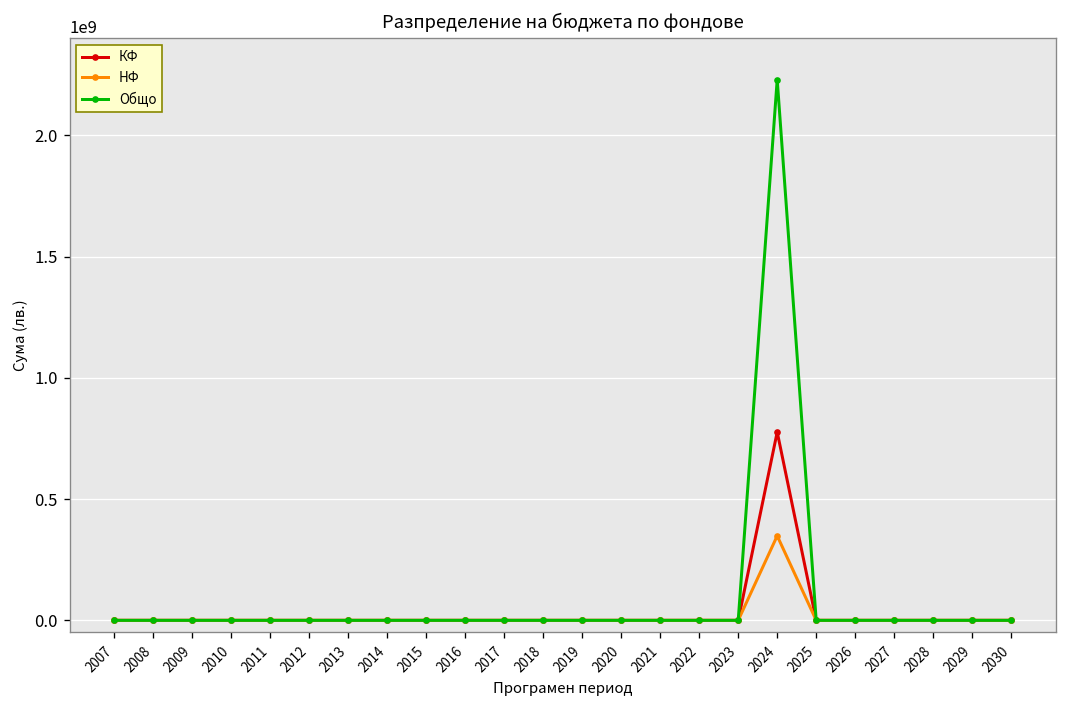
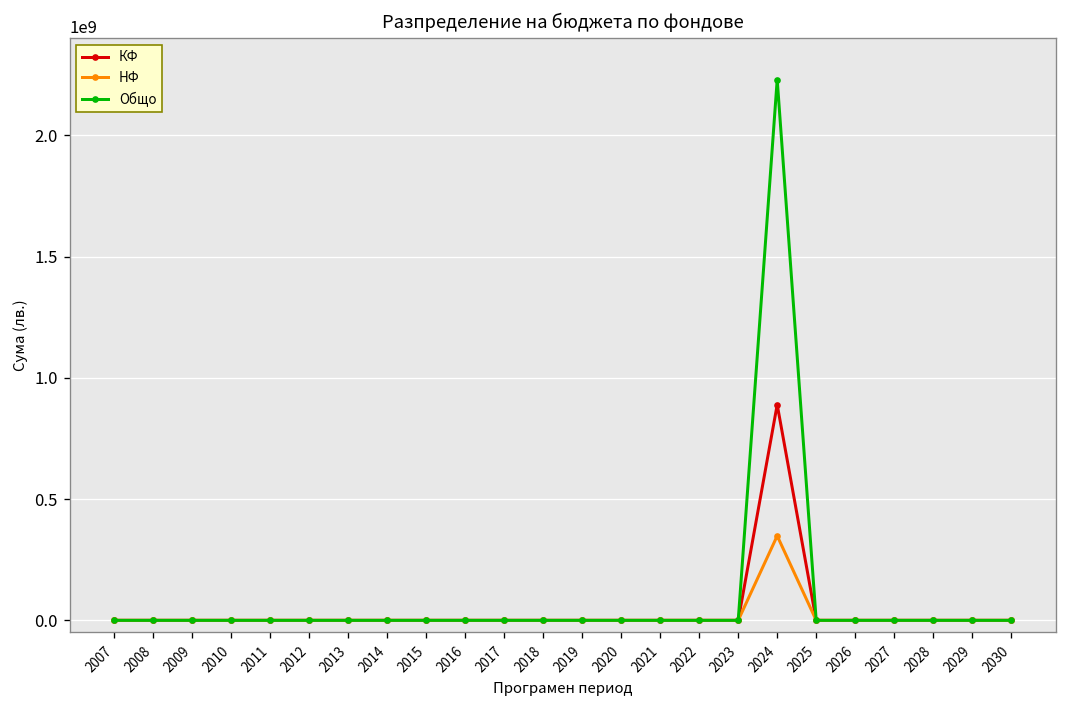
  {
    "КФ": {
-     "2024": 780000000
+     "2024": 890000000
    },
    "НФ": {
      "2024": 350000000
    },
    "Общо": {
      "2024": 2230000000
    }
  }
